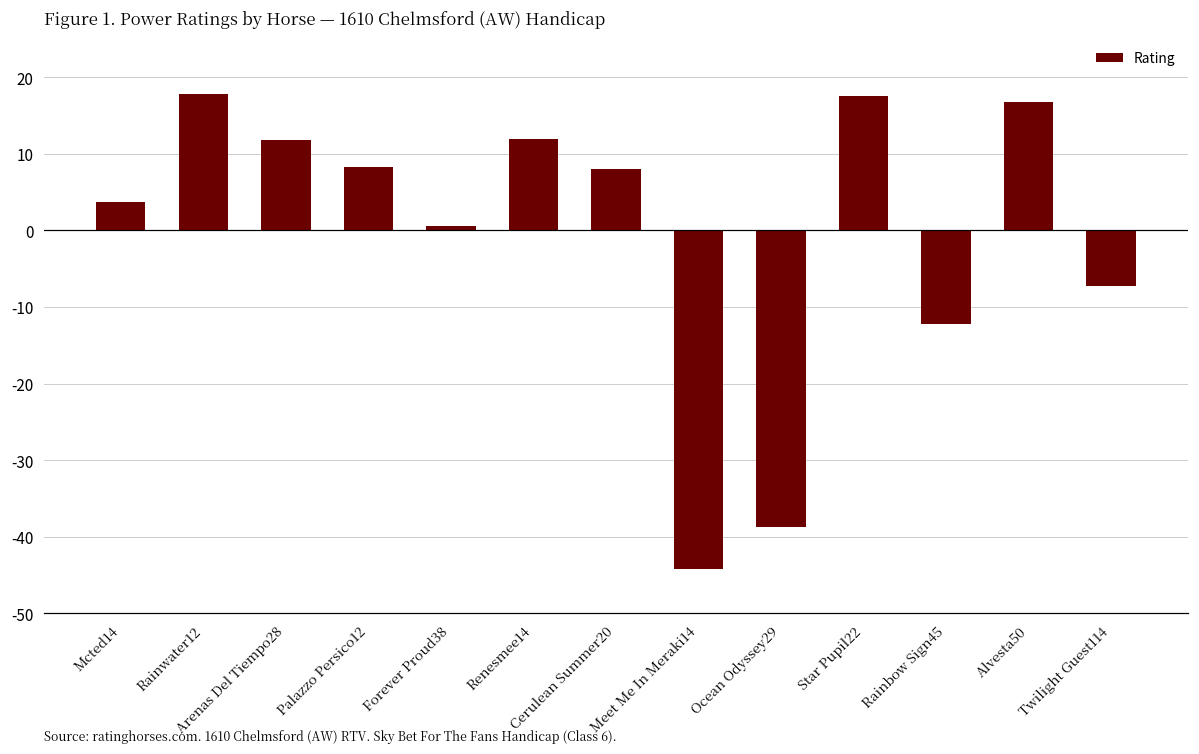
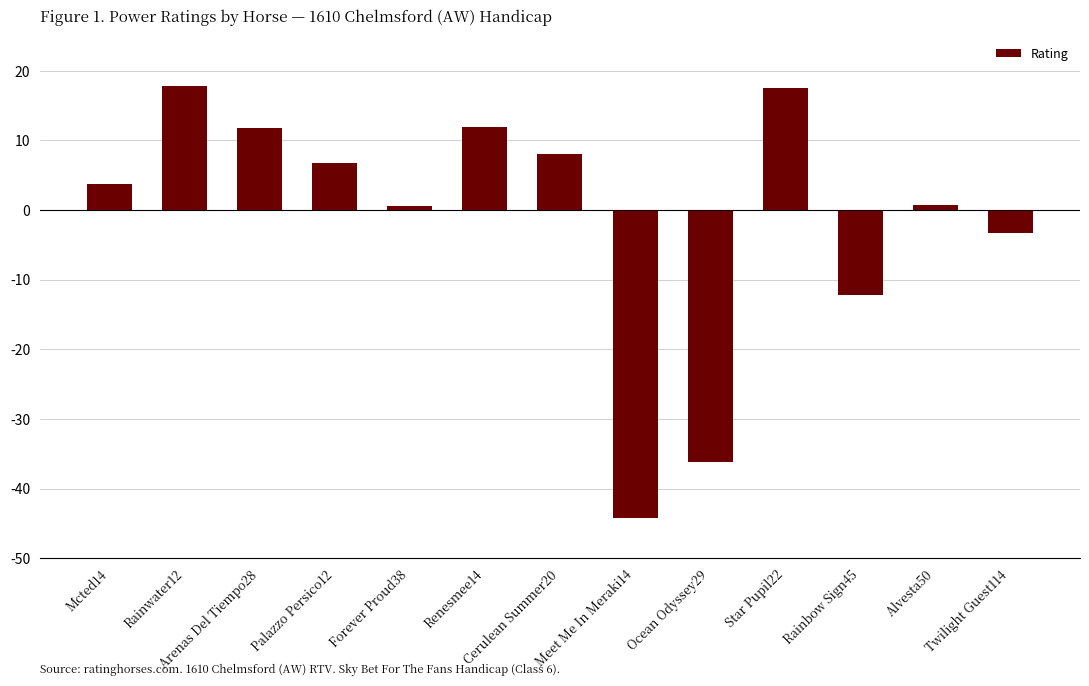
  {
    "Mcted14": 4,
    "Rainwater12": 18,
    "Arenas Del Tiempo28": 12,
-   "Palazzo Persico12": 8,
+   "Palazzo Persico12": 7,
    "Forever Proud38": 1,
    "Renesmee14": 12,
    "Cerulean Summer20": 8,
    "Meet Me In Meraki14": -44,
-   "Ocean Odyssey29": -39,
+   "Ocean Odyssey29": -36,
    "Star Pupil22": 18,
    "Rainbow Sign45": -12,
-   "Alvesta50": 17,
-   "Twilight Guest114": -7
+   "Alvesta50": 1,
+   "Twilight Guest114": -3
  }
